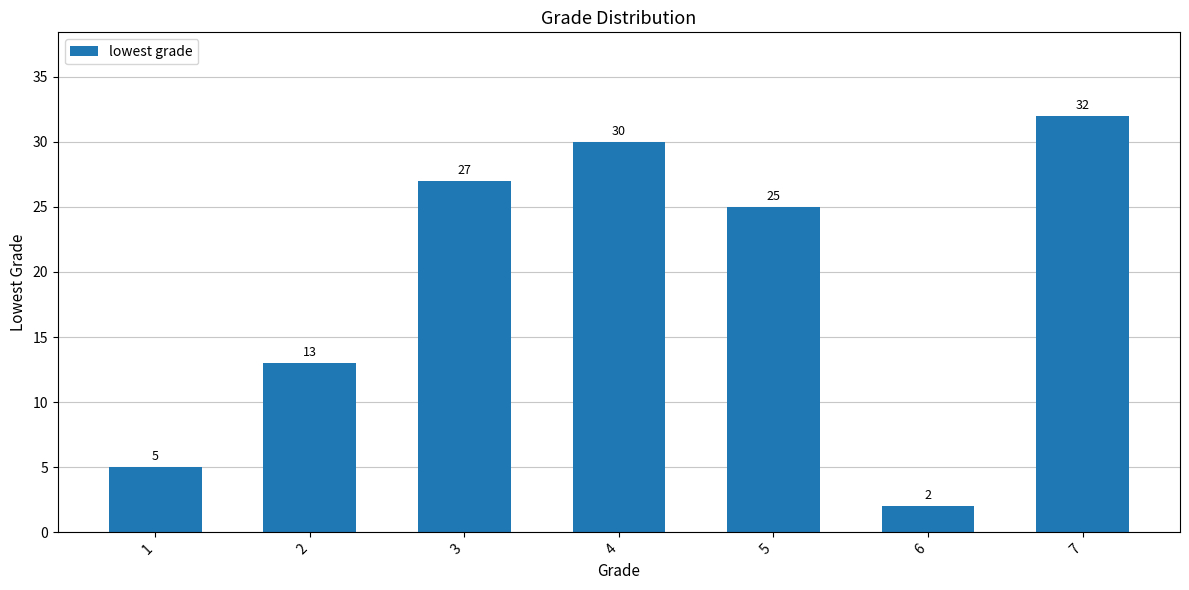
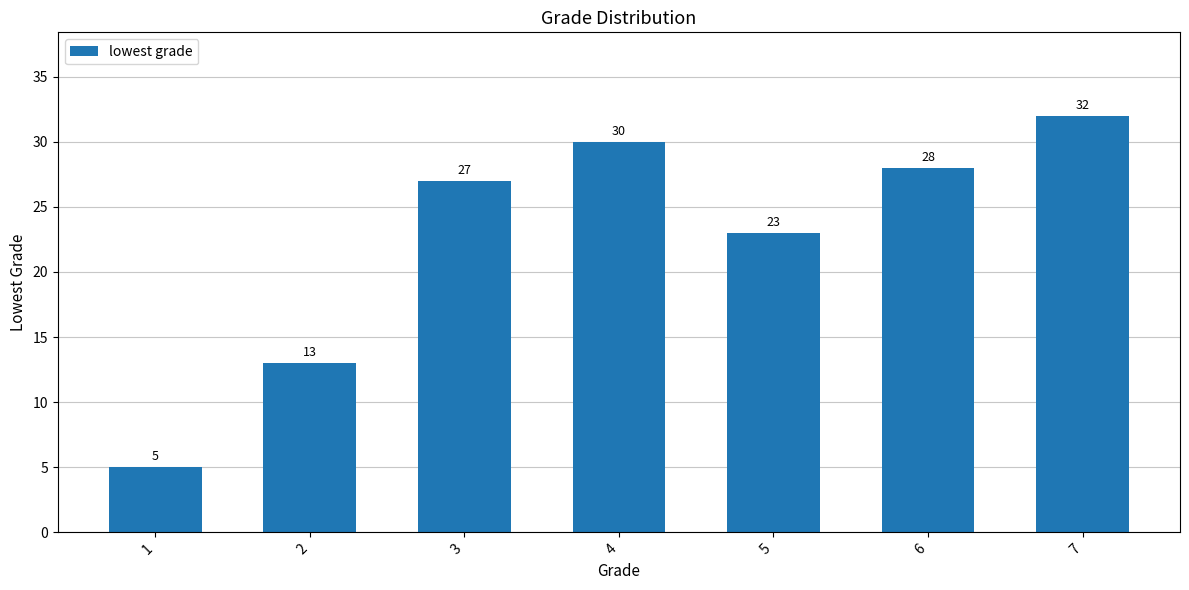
  {
    "1": 5,
    "2": 13,
    "3": 27,
    "4": 30,
-   "5": 25,
-   "6": 2,
+   "5": 23,
+   "6": 28,
    "7": 32
  }
